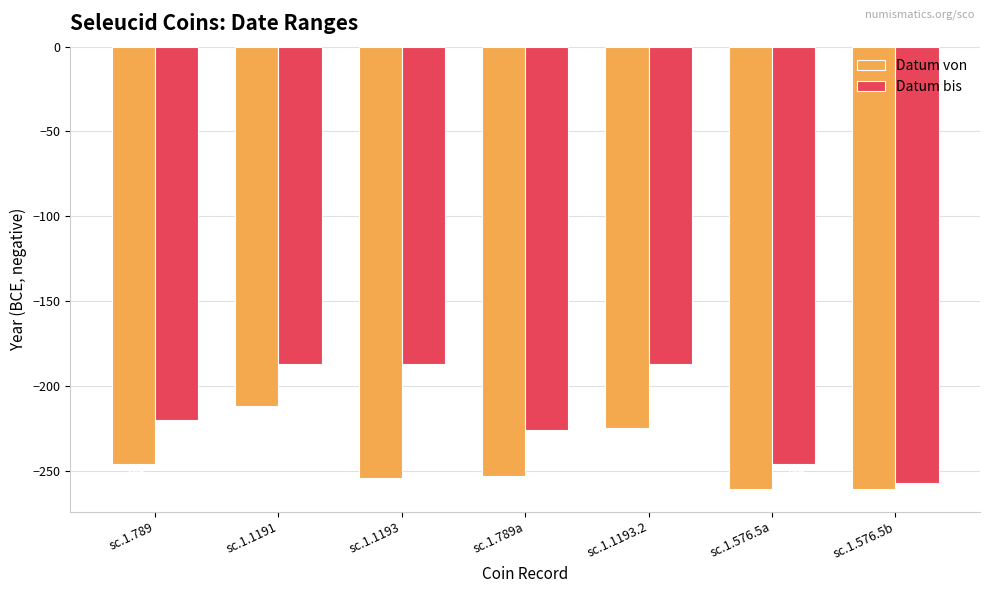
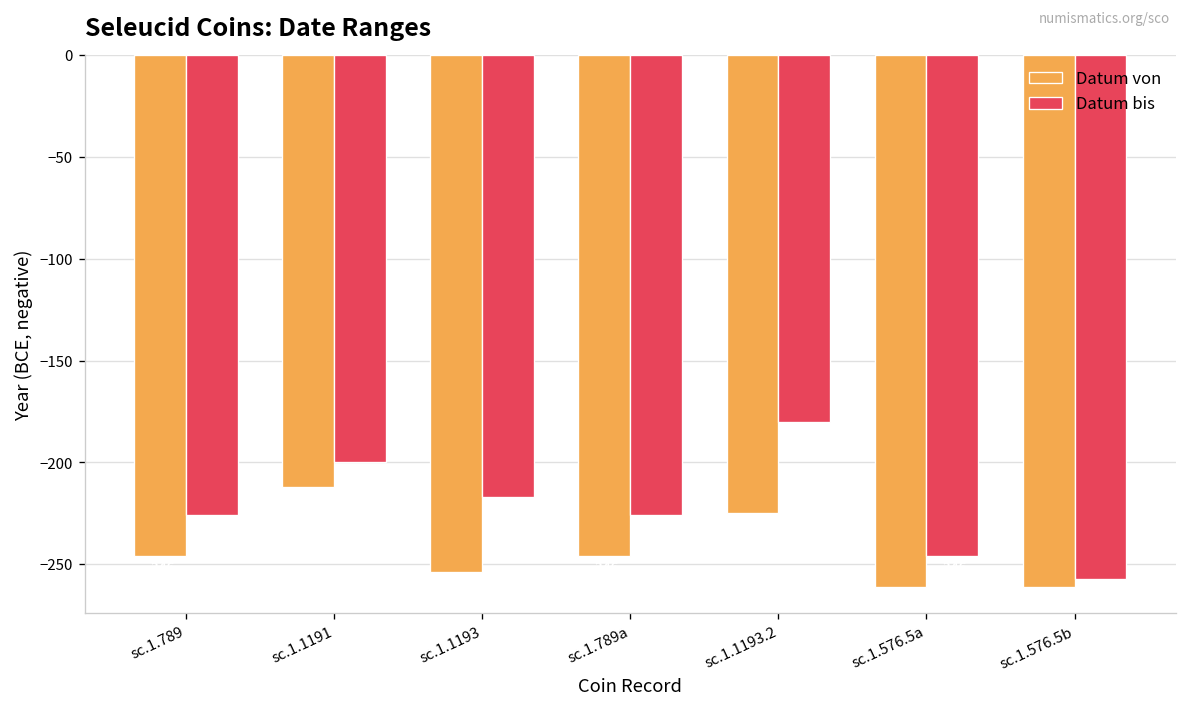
  {
    "Datum von": {
      "sc.1.789": -246,
      "sc.1.1191": -212,
      "sc.1.1193": -254,
-     "sc.1.789a": -253,
+     "sc.1.789a": -246,
      "sc.1.1193.2": -225,
      "sc.1.576.5a": -261,
      "sc.1.576.5b": -261
    },
    "Datum bis": {
-     "sc.1.789": -220,
-     "sc.1.1191": -187,
-     "sc.1.1193": -187,
+     "sc.1.789": -226,
+     "sc.1.1191": -200,
+     "sc.1.1193": -217,
      "sc.1.789a": -226,
-     "sc.1.1193.2": -187,
+     "sc.1.1193.2": -180,
      "sc.1.576.5a": -246,
      "sc.1.576.5b": -257
    }
  }
